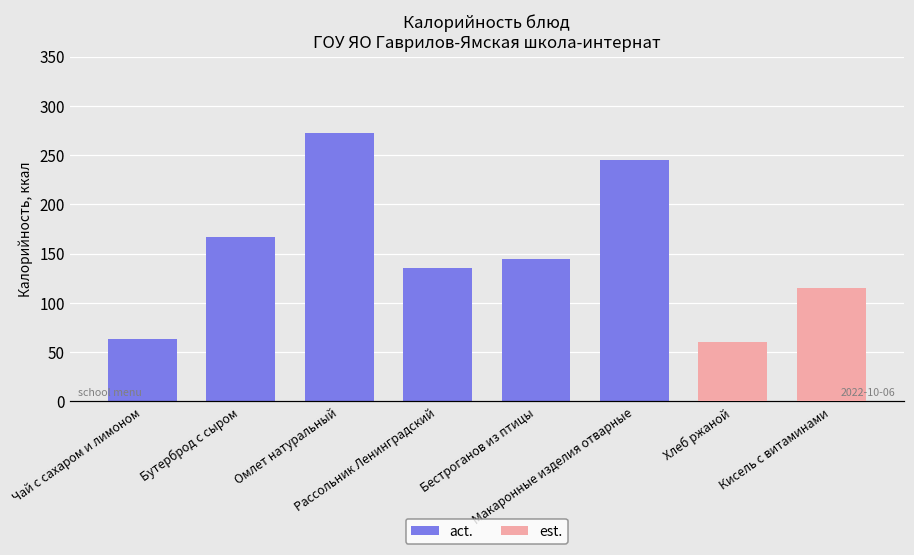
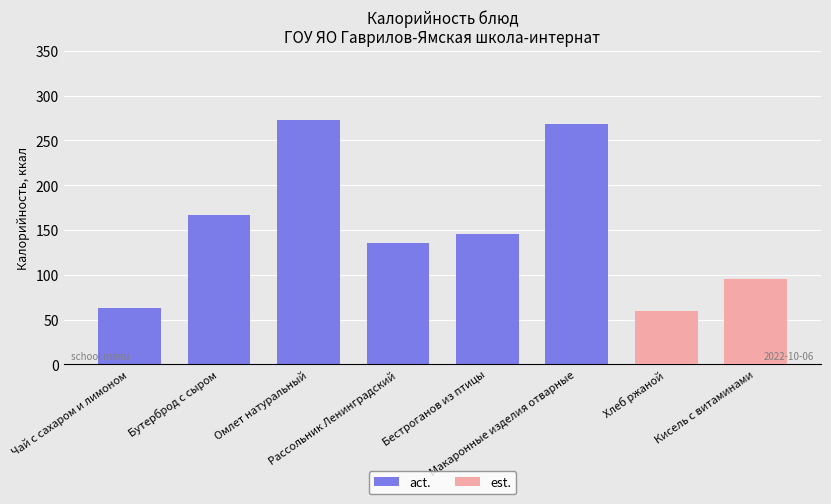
  {
    "act.": {
      "Чай с сахаром и лимоном": 60,
      "Бутерброд с сыром": 170,
      "Омлет натуральный": 270,
      "Рассольник Ленинградский": 140,
      "Бестроганов из птицы": 150,
-     "Макаронные изделия отварные": 250,
+     "Макаронные изделия отварные": 270,
      "Хлеб ржаной": 60,
-     "Кисель с витаминами": 120
+     "Кисель с витаминами": 100
    }
  }
